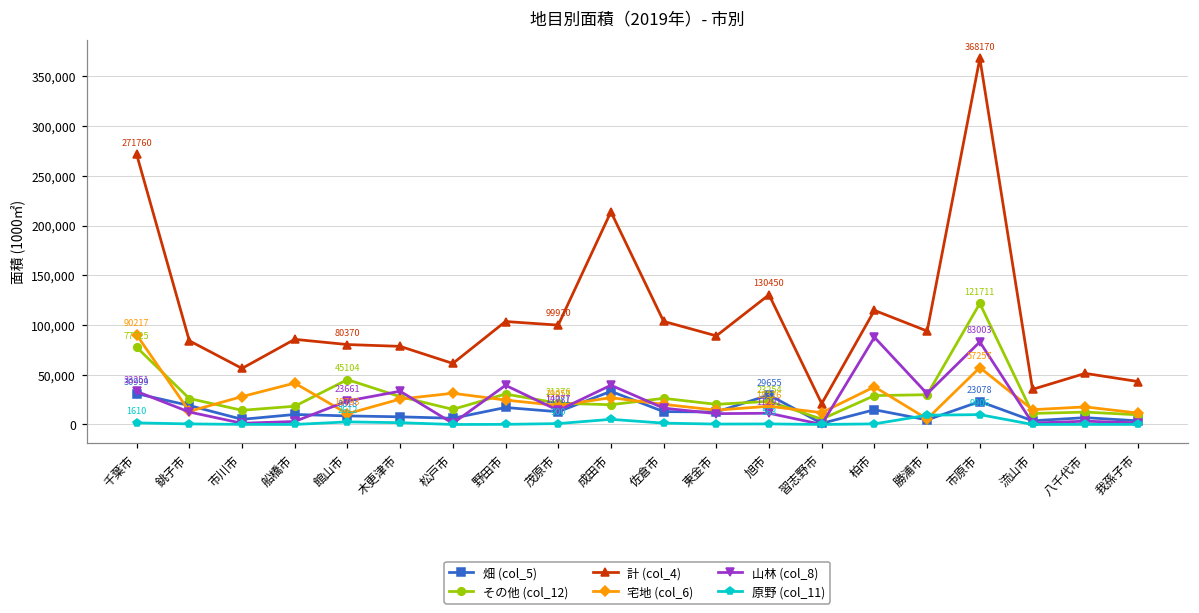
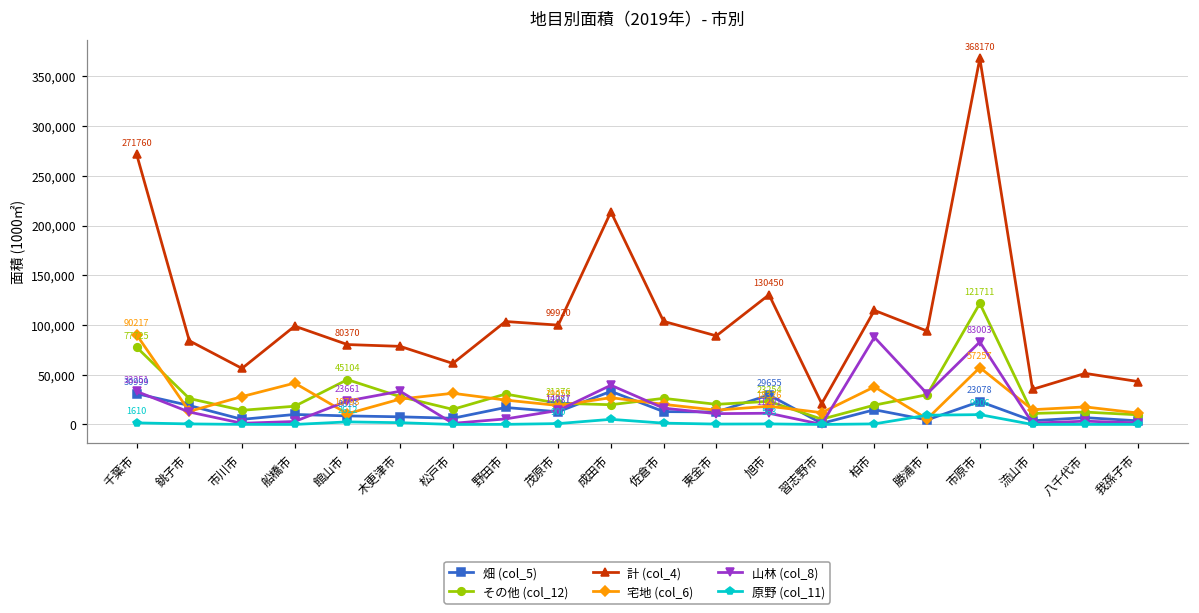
  {
    "畑 (col_5)": {
      "市原市": "23078"
    },
    "その他 (col_12)": {
      "銚子市": "30,000",
      "市川市": "10,000",
      "船橋市": "20,000",
      "松戸市": "20,000",
      "野田市": "30,000",
      "成田市": "20,000",
      "佐倉市": "30,000",
      "東金市": "20,000",
      "習志野市": "10,000",
-     "柏市": "30,000",
+     "柏市": "20,000",
      "流山市": "10,000",
      "八千代市": "10,000"
    },
    "計 (col_4)": {
      "銚子市": "80,000",
      "市川市": "60,000",
-     "船橋市": "90,000",
+     "船橋市": "100,000",
      "木更津市": "80,000",
      "松戸市": "60,000",
      "野田市": "100,000",
      "成田市": "210,000",
      "佐倉市": "100,000",
      "東金市": "90,000",
      "習志野市": "20,000",
      "柏市": "110,000",
      "勝浦市": "90,000",
      "流山市": "40,000",
      "八千代市": "50,000",
      "我孫子市": "40,000"
    },
    "宅地 (col_6)": {
      "千葉市": "90217",
      "市原市": "57257"
    },
    "山林 (col_8)": {
      "船橋市": "0",
      "木更津市": "30,000",
-     "野田市": "40,000",
+     "野田市": "10,000",
      "成田市": "40,000",
      "佐倉市": "20,000",
      "柏市": "90,000",
      "八千代市": "0"
    },
    "原野 (col_11)": {
      "千葉市": "1610"
    }
  }
